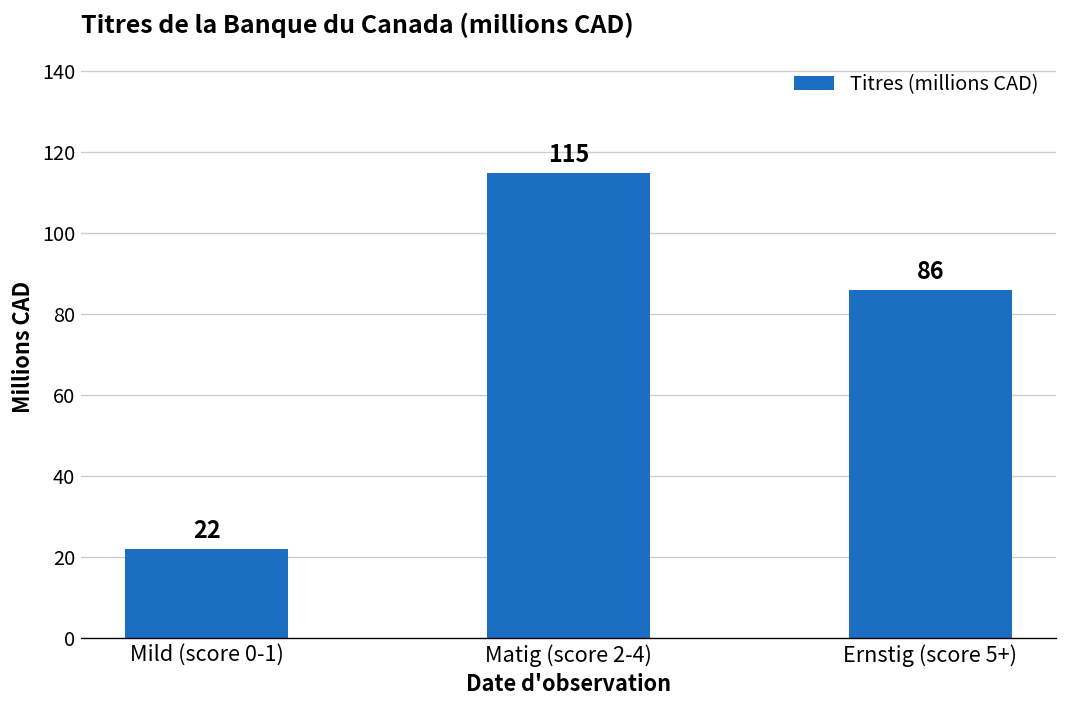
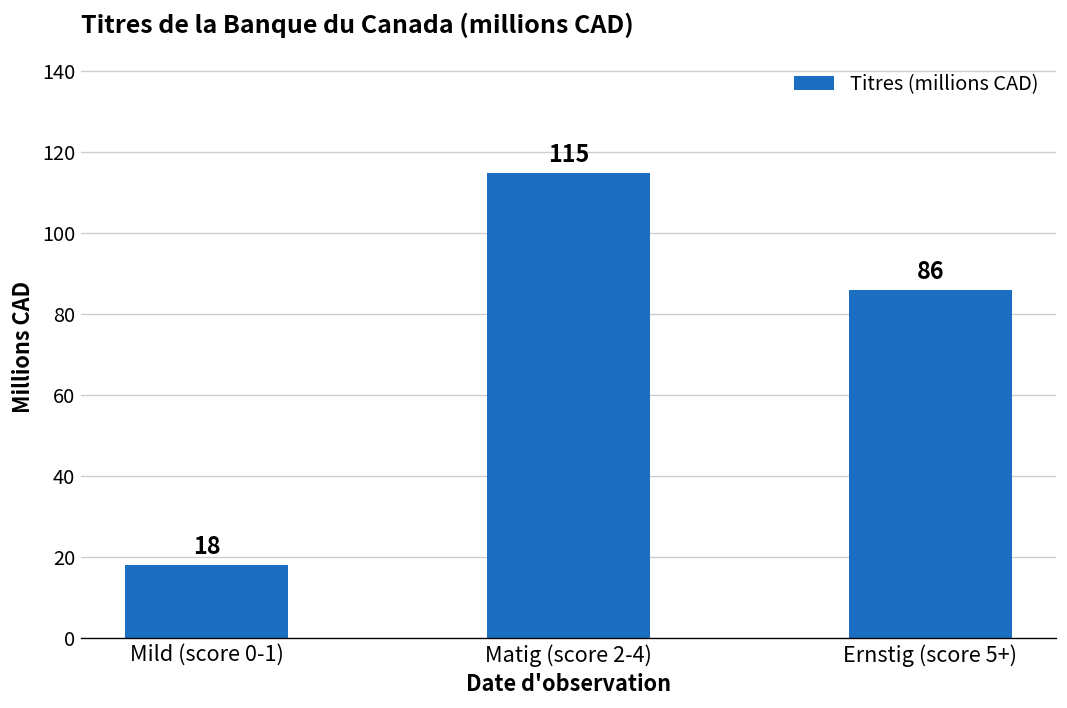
  {
-   "Mild (score 0-1)": 22,
+   "Mild (score 0-1)": 18,
    "Matig (score 2-4)": 115,
    "Ernstig (score 5+)": 86
  }
